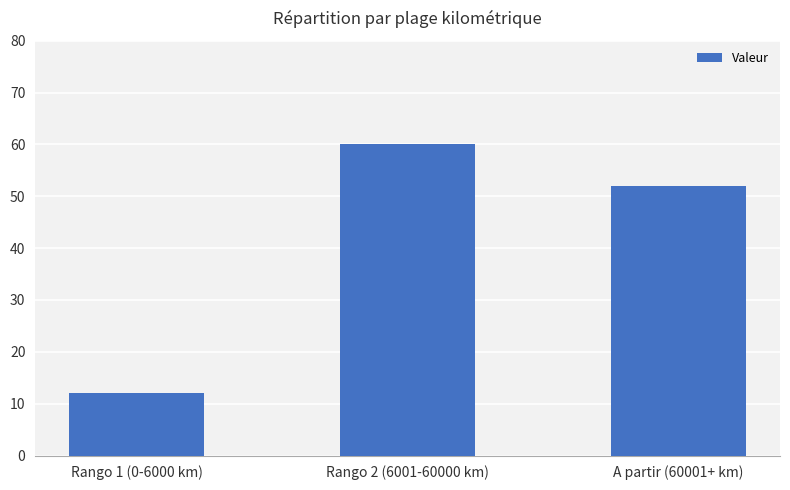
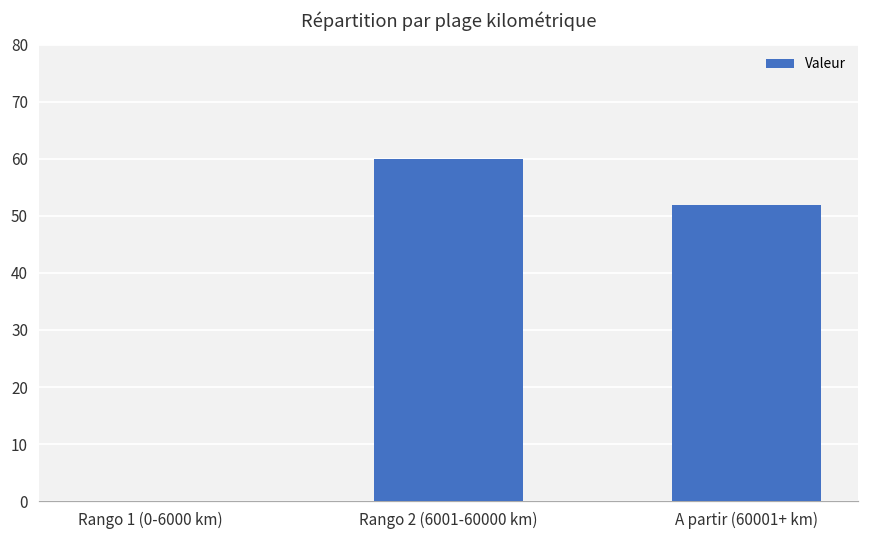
  {
-   "Rango 1 (0-6000 km)": 12,
+   "Rango 1 (0-6000 km)": 0,
    "Rango 2 (6001-60000 km)": 60,
    "A partir (60001+ km)": 52
  }
